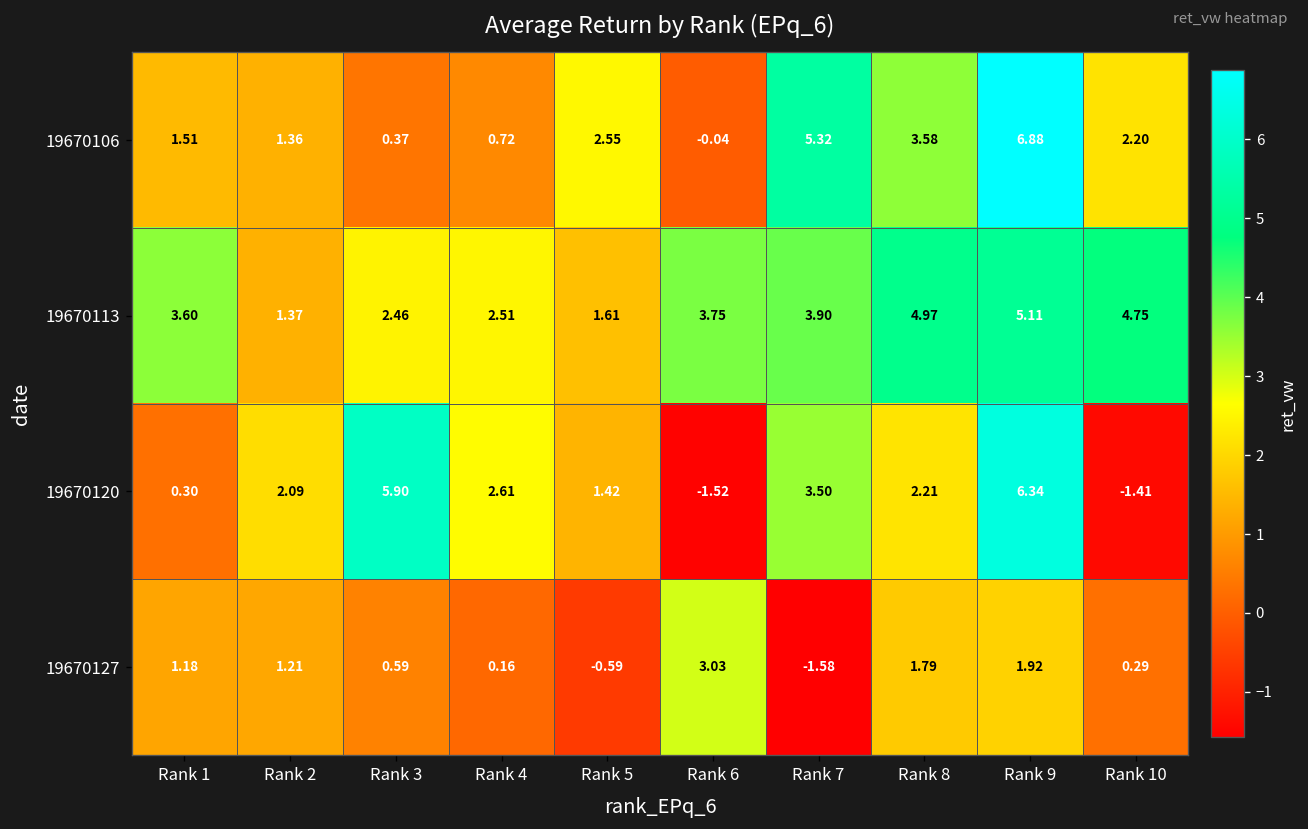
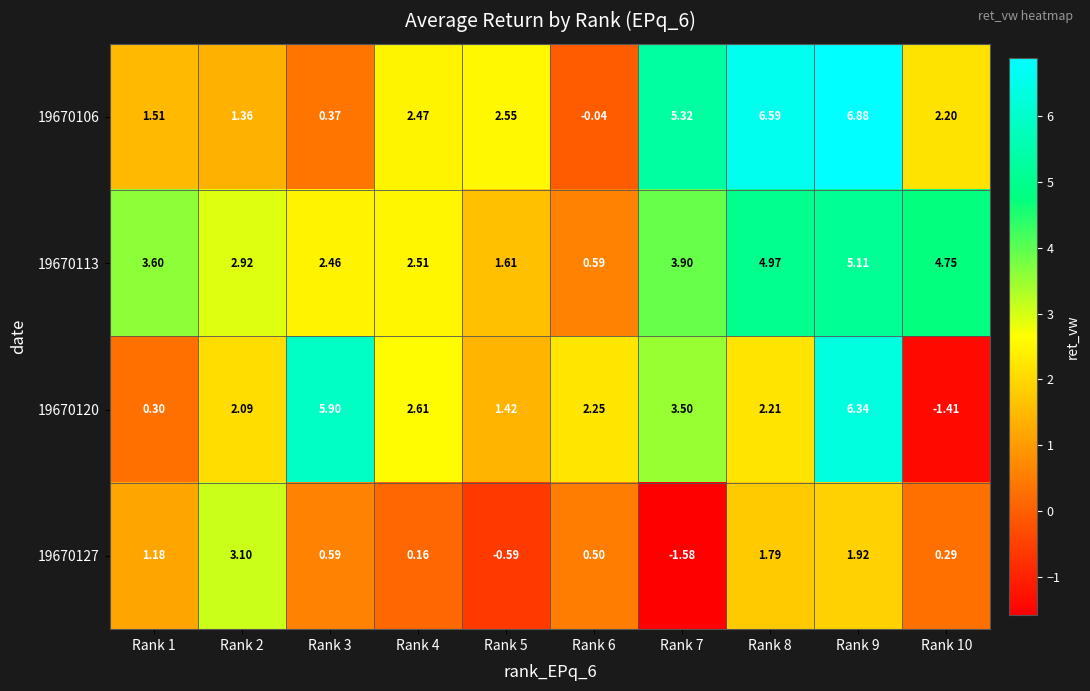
  {
    "19670106": {
      "Rank 1": 1.51,
      "Rank 2": 1.36,
      "Rank 3": 0.37,
-     "Rank 4": 0.72,
+     "Rank 4": 2.47,
      "Rank 5": 2.55,
      "Rank 6": -0.04,
      "Rank 7": 5.32,
-     "Rank 8": 3.58,
+     "Rank 8": 6.59,
      "Rank 9": 6.88,
      "Rank 10": 2.20
    },
    "19670113": {
      "Rank 1": 3.60,
-     "Rank 2": 1.37,
+     "Rank 2": 2.92,
      "Rank 3": 2.46,
      "Rank 4": 2.51,
      "Rank 5": 1.61,
-     "Rank 6": 3.75,
+     "Rank 6": 0.59,
      "Rank 7": 3.90,
      "Rank 8": 4.97,
      "Rank 9": 5.11,
      "Rank 10": 4.75
    },
    "19670120": {
      "Rank 1": 0.30,
      "Rank 2": 2.09,
      "Rank 3": 5.90,
      "Rank 4": 2.61,
      "Rank 5": 1.42,
-     "Rank 6": -1.52,
+     "Rank 6": 2.25,
      "Rank 7": 3.50,
      "Rank 8": 2.21,
      "Rank 9": 6.34,
      "Rank 10": -1.41
    },
    "19670127": {
      "Rank 1": 1.18,
-     "Rank 2": 1.21,
+     "Rank 2": 3.10,
      "Rank 3": 0.59,
      "Rank 4": 0.16,
      "Rank 5": -0.59,
-     "Rank 6": 3.03,
+     "Rank 6": 0.50,
      "Rank 7": -1.58,
      "Rank 8": 1.79,
      "Rank 9": 1.92,
      "Rank 10": 0.29
    }
  }
